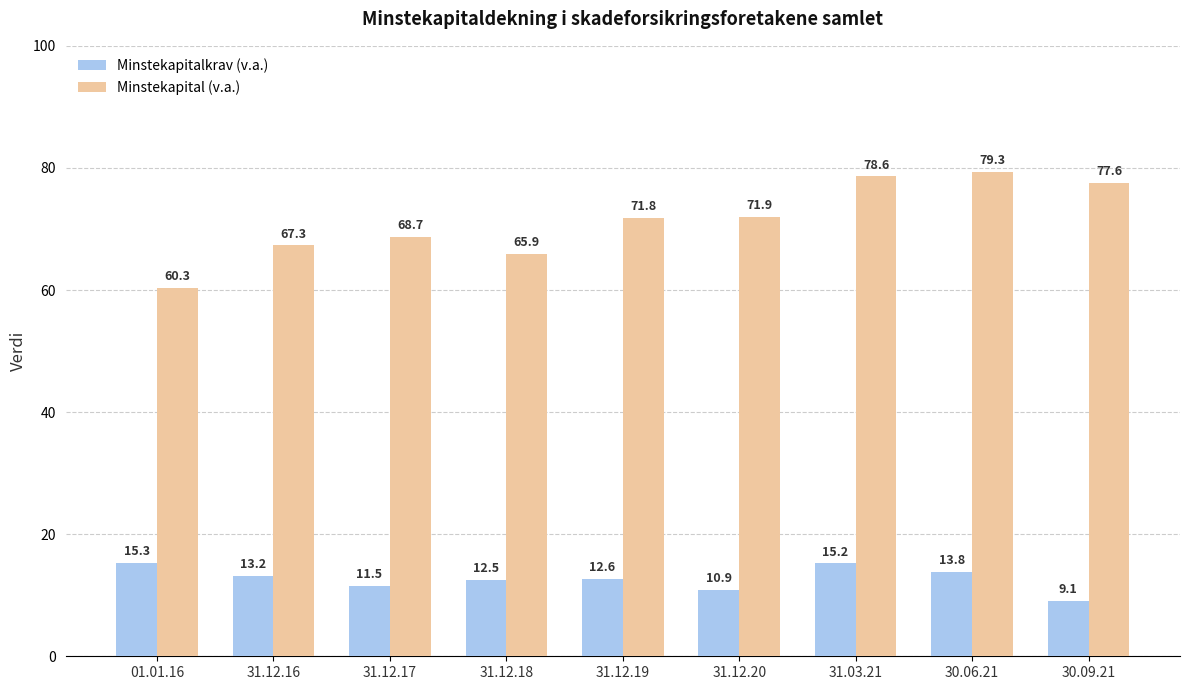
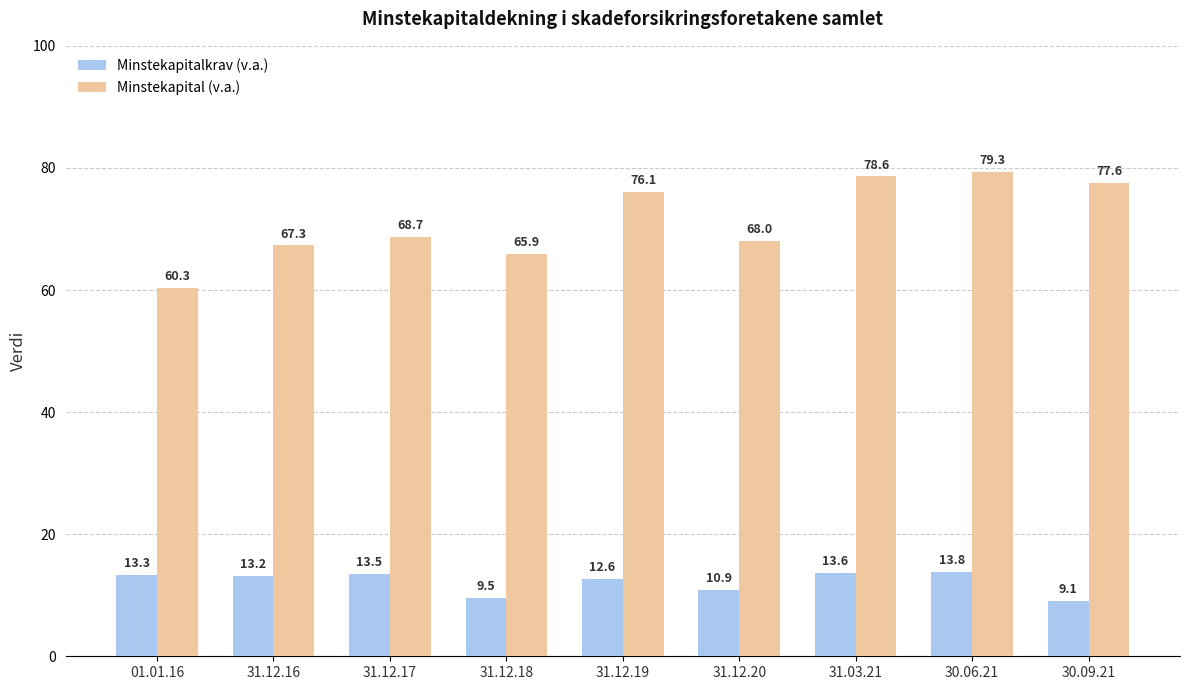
  {
    "Minstekapitalkrav (v.a.)": {
-     "01.01.16": 15.3,
+     "01.01.16": 13.3,
      "31.12.16": 13.2,
-     "31.12.17": 11.5,
-     "31.12.18": 12.5,
+     "31.12.17": 13.5,
+     "31.12.18": 9.5,
      "31.12.19": 12.6,
      "31.12.20": 10.9,
-     "31.03.21": 15.2,
+     "31.03.21": 13.6,
      "30.06.21": 13.8,
      "30.09.21": 9.1
    },
    "Minstekapital (v.a.)": {
      "01.01.16": 60.3,
      "31.12.16": 67.3,
      "31.12.17": 68.7,
      "31.12.18": 65.9,
-     "31.12.19": 71.8,
-     "31.12.20": 71.9,
+     "31.12.19": 76.1,
+     "31.12.20": 68.0,
      "31.03.21": 78.6,
      "30.06.21": 79.3,
      "30.09.21": 77.6
    }
  }
